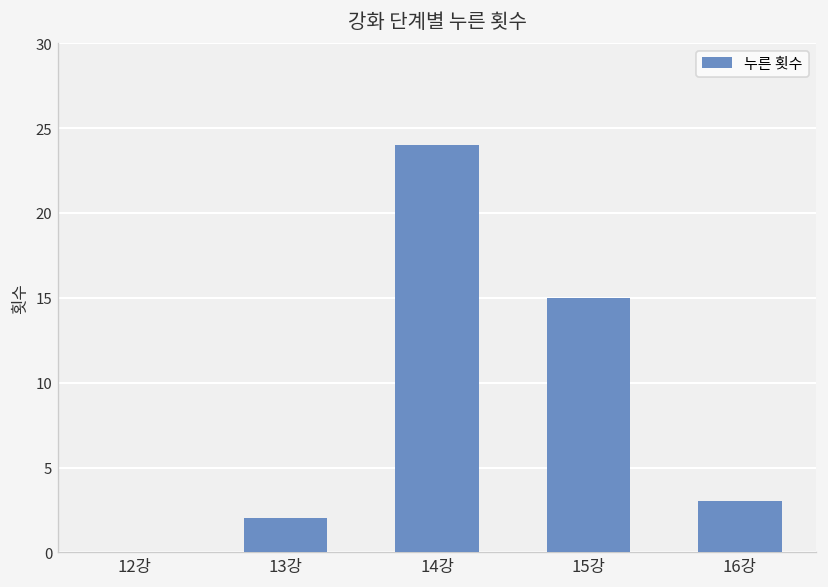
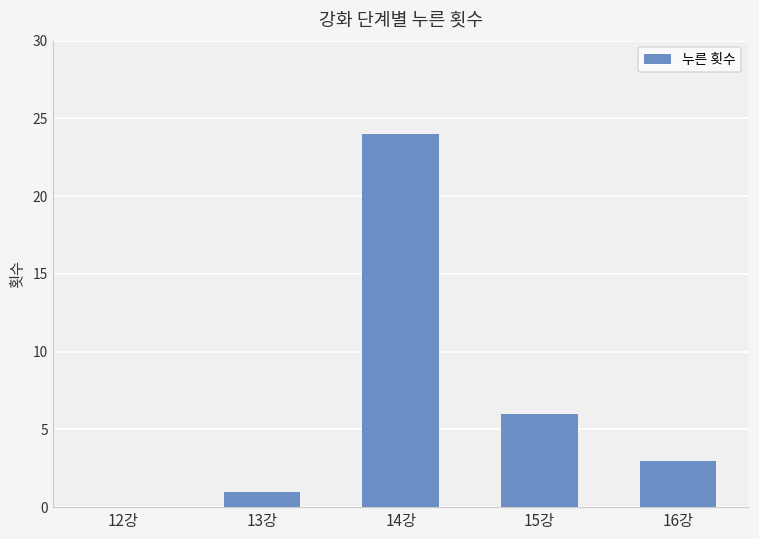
  {
    "12강": 0,
-   "13강": 2,
+   "13강": 1,
    "14강": 24,
-   "15강": 15,
+   "15강": 6,
    "16강": 3
  }
